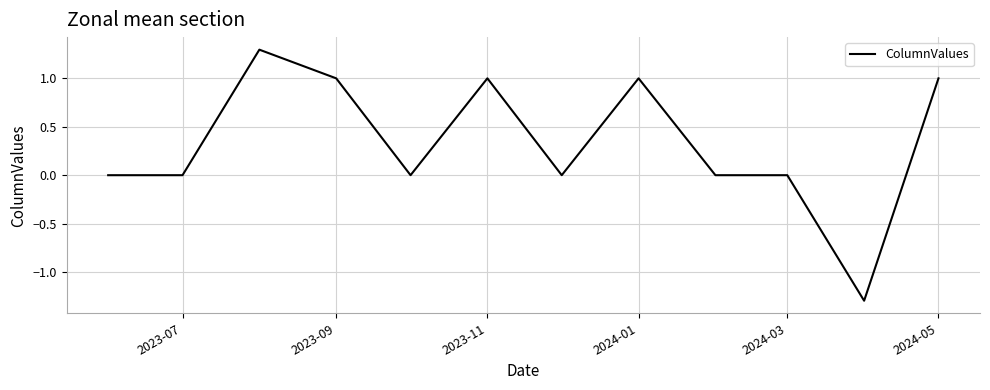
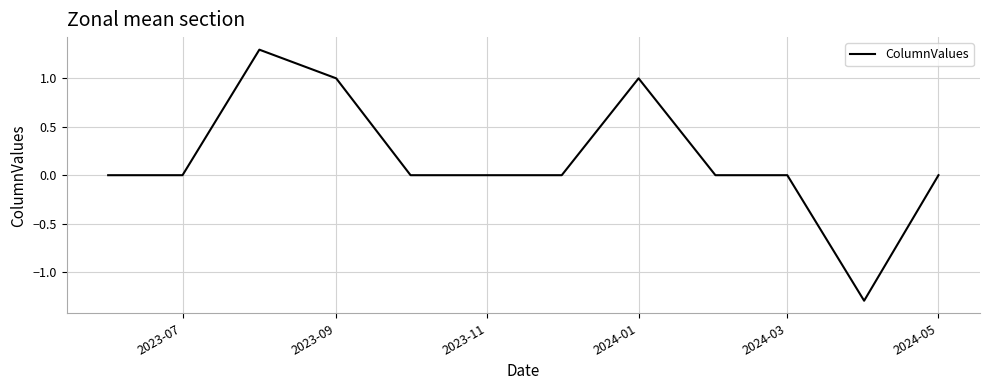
  {
    "2023-07": 0,
    "2023-09": 1,
-   "2023-11": 1,
+   "2023-11": 0,
    "2024-01": 1,
    "2024-03": 0,
-   "2024-05": 1
+   "2024-05": 0
  }
